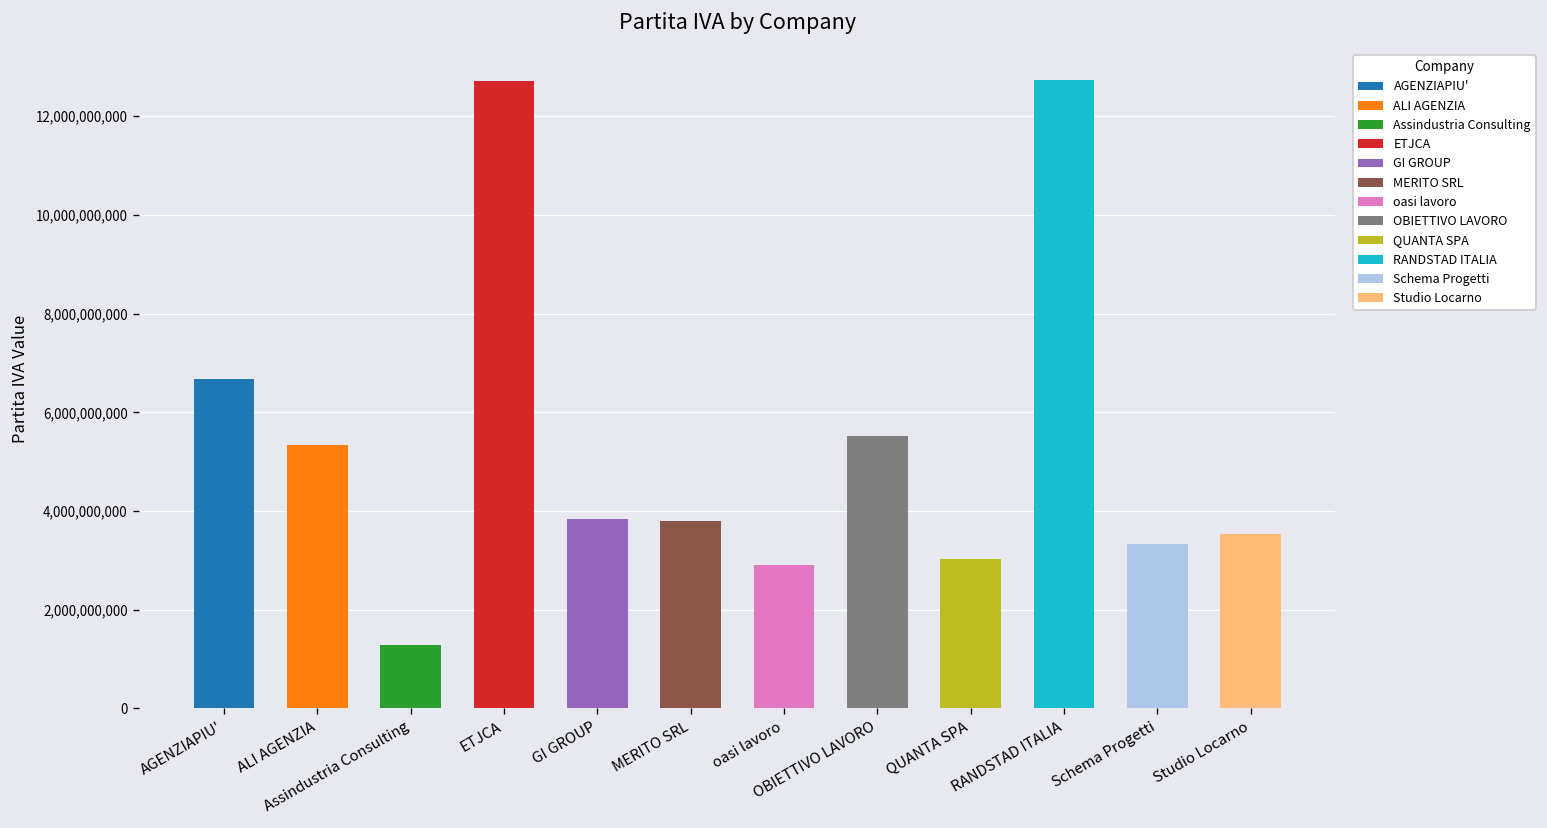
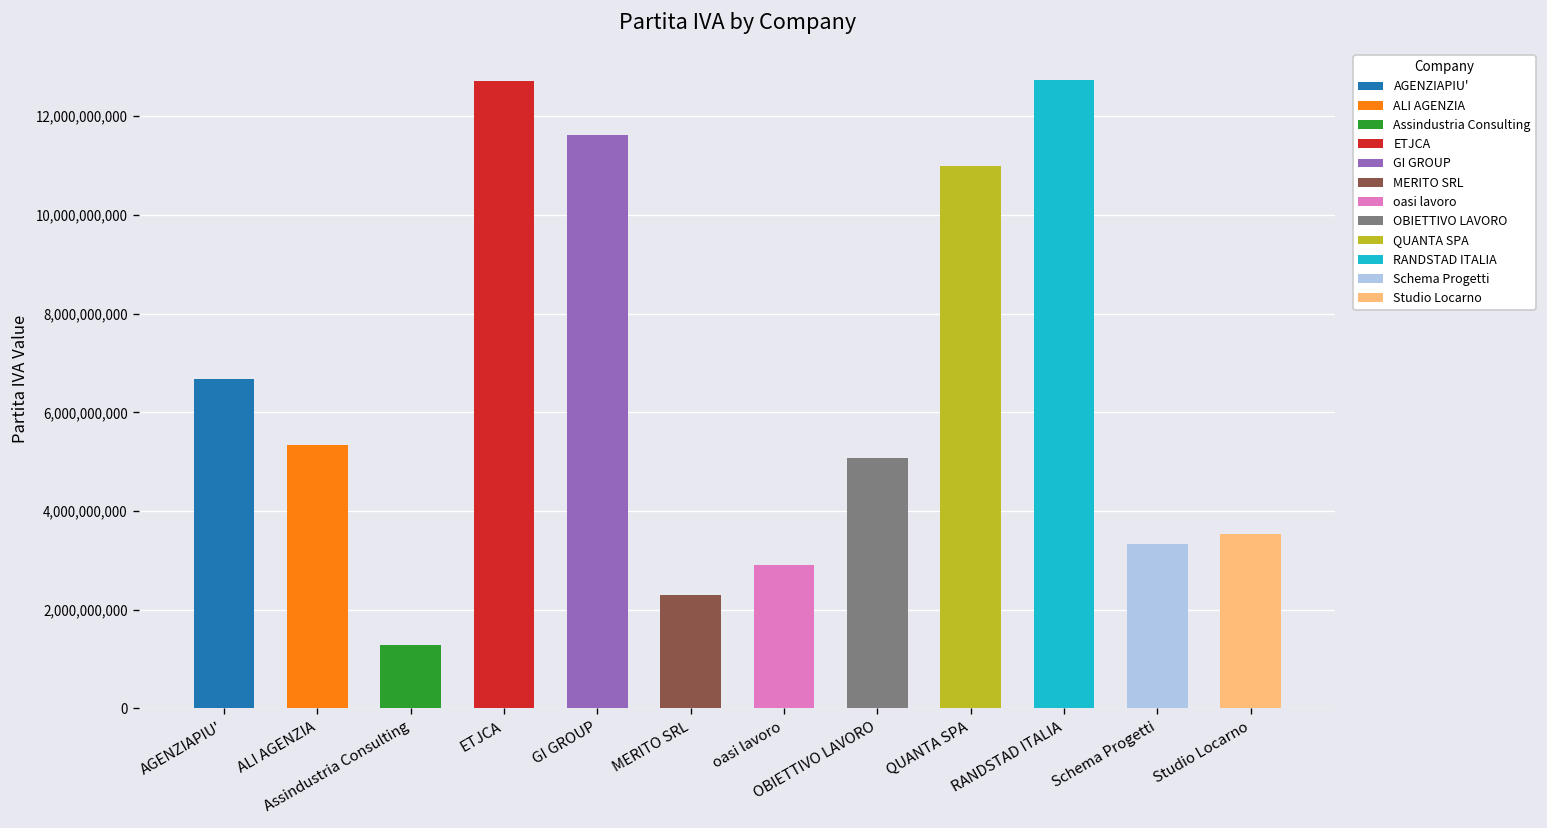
  {
    "AGENZIAPIU'": "6,700,000,000",
    "ALI AGENZIA": "5,300,000,000",
    "Assindustria Consulting": "1,300,000,000",
    "ETJCA": "12,700,000,000",
-   "GI GROUP": "3,800,000,000",
-   "MERITO SRL": "3,800,000,000",
+   "GI GROUP": "11,600,000,000",
+   "MERITO SRL": "2,300,000,000",
    "oasi lavoro": "2,900,000,000",
-   "OBIETTIVO LAVORO": "5,500,000,000",
-   "QUANTA SPA": "3,000,000,000",
+   "OBIETTIVO LAVORO": "5,100,000,000",
+   "QUANTA SPA": "11,000,000,000",
    "RANDSTAD ITALIA": "12,700,000,000",
    "Schema Progetti": "3,300,000,000",
    "Studio Locarno": "3,500,000,000"
  }
